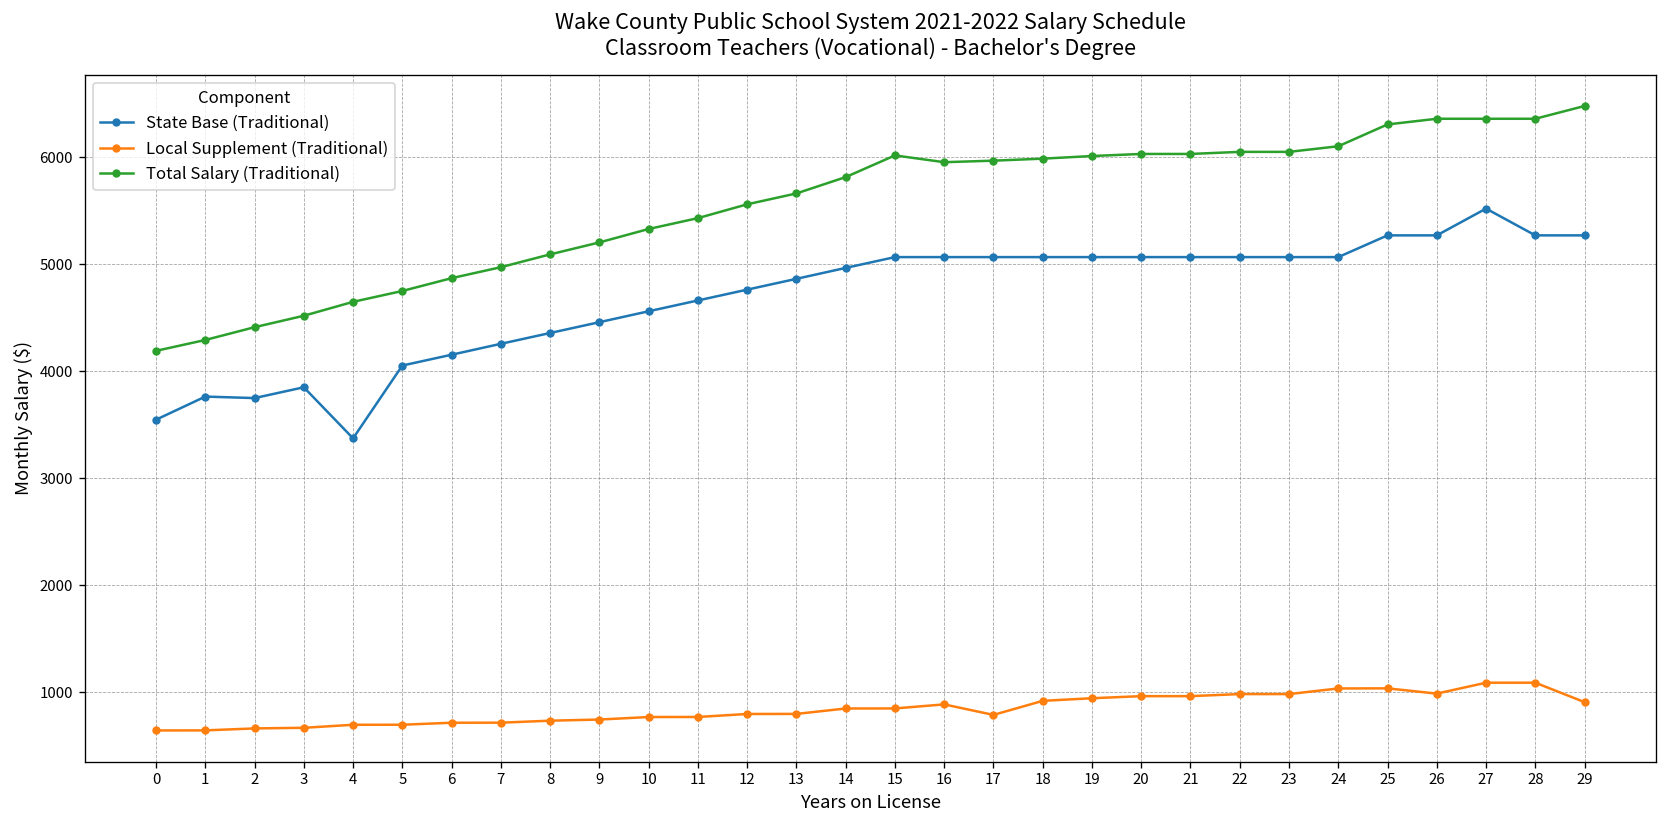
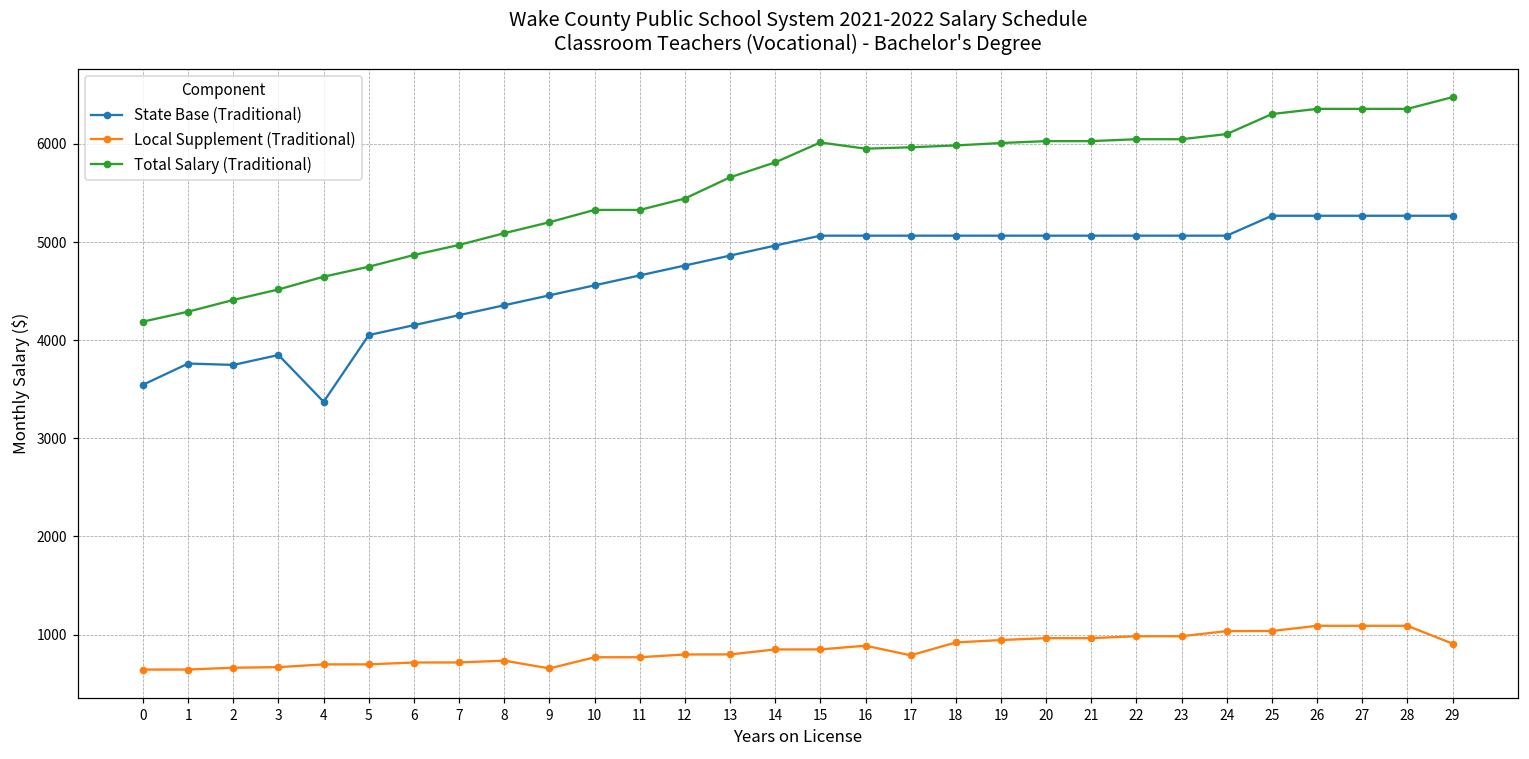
  {
    "State Base (Traditional)": {
      "0": 3500,
      "1": 3800,
      "2": 3700,
      "3": 3800,
      "4": 3400,
      "5": 4100,
      "6": 4200,
      "7": 4300,
      "8": 4400,
      "9": 4500,
      "10": 4600,
      "11": 4700,
      "12": 4800,
      "13": 4900,
      "14": 5000,
      "15": 5100,
      "16": 5100,
      "17": 5100,
      "18": 5100,
      "19": 5100,
      "20": 5100,
      "21": 5100,
      "22": 5100,
      "23": 5100,
      "24": 5100,
      "25": 5300,
      "26": 5300,
-     "27": 5500,
+     "27": 5300,
      "28": 5300,
      "29": 5300
    },
    "Local Supplement (Traditional)": {
      "0": 600,
      "1": 600,
      "2": 700,
      "3": 700,
      "4": 700,
      "5": 700,
      "6": 700,
      "7": 700,
      "8": 700,
-     "9": 750,
+     "9": 650,
      "10": 800,
      "11": 800,
      "12": 800,
      "13": 800,
      "14": 800,
      "15": 800,
      "16": 900,
      "17": 800,
      "18": 900,
      "19": 900,
      "20": 1000,
      "21": 1000,
      "22": 1000,
      "23": 1000,
      "24": 1000,
      "25": 1000,
-     "26": 1000,
+     "26": 1100,
      "27": 1100,
      "28": 1100,
      "29": 900
    },
    "Total Salary (Traditional)": {
      "0": 4200,
      "1": 4300,
      "2": 4400,
      "3": 4500,
      "4": 4600,
      "5": 4700,
      "6": 4900,
      "7": 5000,
      "8": 5100,
      "9": 5200,
      "10": 5300,
-     "11": 5400,
-     "12": 5600,
+     "11": 5300,
+     "12": 5400,
      "13": 5700,
      "14": 5800,
      "15": 6000,
      "16": 6000,
      "17": 6000,
      "18": 6000,
      "19": 6000,
      "20": 6000,
      "21": 6000,
      "22": 6000,
      "23": 6000,
      "24": 6100,
      "25": 6300,
      "26": 6400,
      "27": 6400,
      "28": 6400,
      "29": 6500
    }
  }
